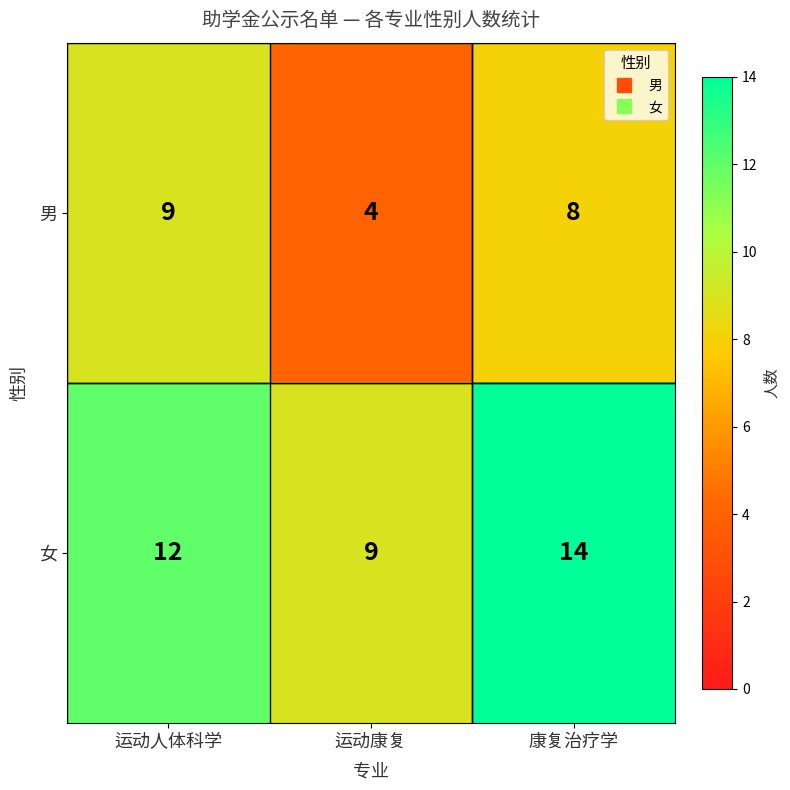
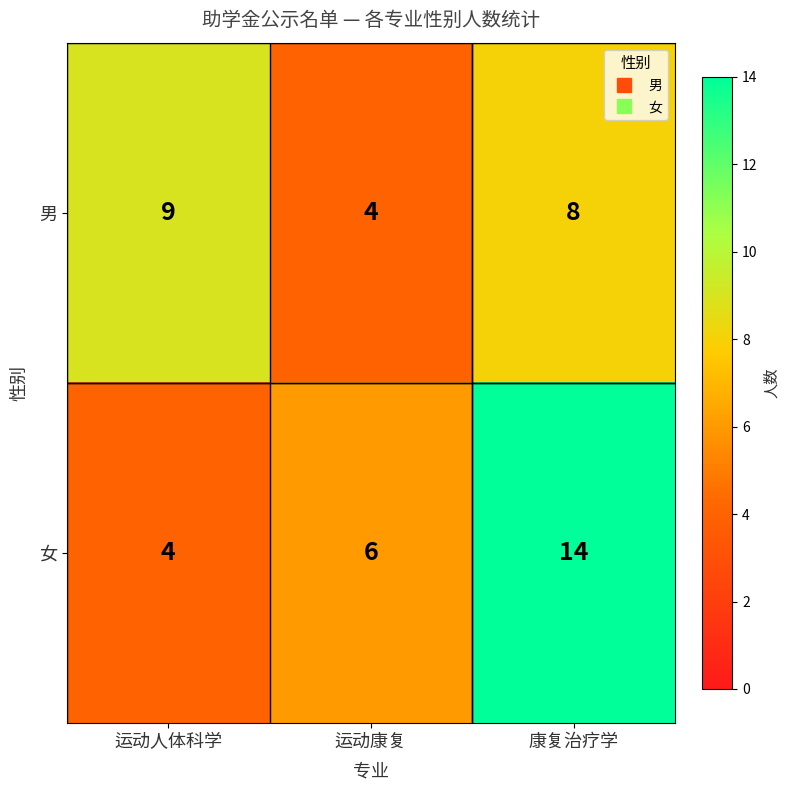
  {
    "男": {
      "运动人体科学": 9,
      "运动康复": 4,
      "康复治疗学": 8
    },
    "女": {
-     "运动人体科学": 12,
-     "运动康复": 9,
+     "运动人体科学": 4,
+     "运动康复": 6,
      "康复治疗学": 14
    }
  }
